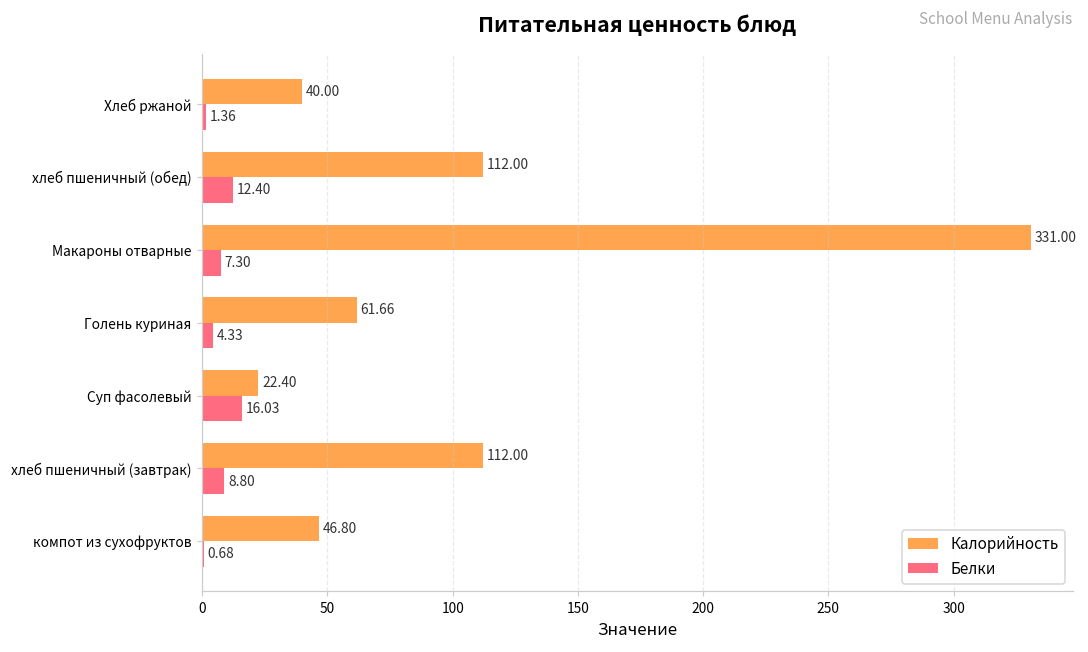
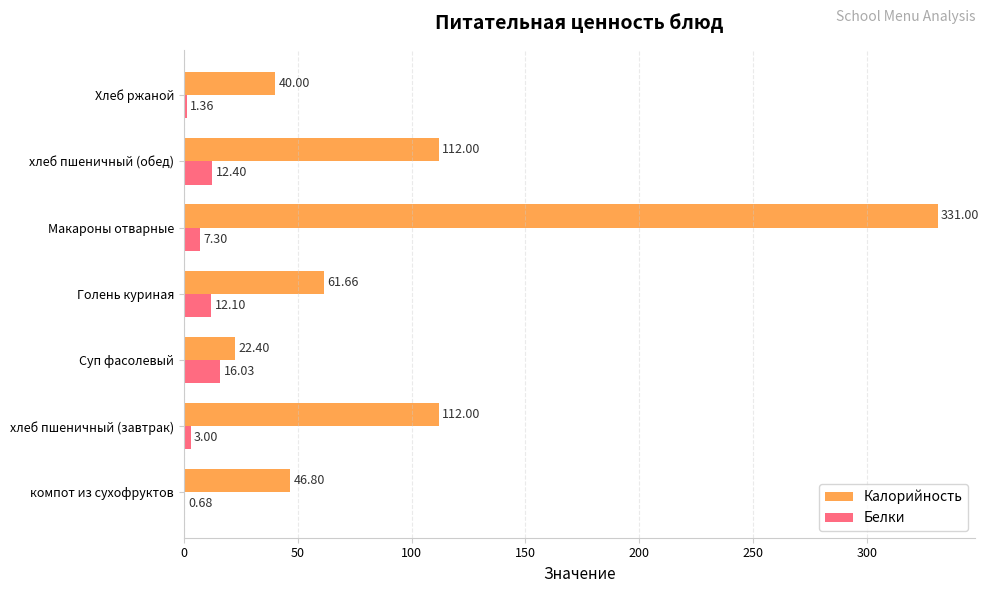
  {
    "Калорийность": {
      "Хлеб ржаной": 40.00,
      "хлеб пшеничный (обед)": 112.00,
      "Макароны отварные": 331.00,
      "Голень куриная": 61.66,
      "Суп фасолевый": 22.40,
      "хлеб пшеничный (завтрак)": 112.00,
      "компот из сухофруктов": 46.80
    },
    "Белки": {
      "Хлеб ржаной": 1.36,
      "хлеб пшеничный (обед)": 12.40,
      "Макароны отварные": 7.30,
-     "Голень куриная": 4.33,
+     "Голень куриная": 12.10,
      "Суп фасолевый": 16.03,
-     "хлеб пшеничный (завтрак)": 8.80,
+     "хлеб пшеничный (завтрак)": 3.00,
      "компот из сухофруктов": 0.68
    }
  }
